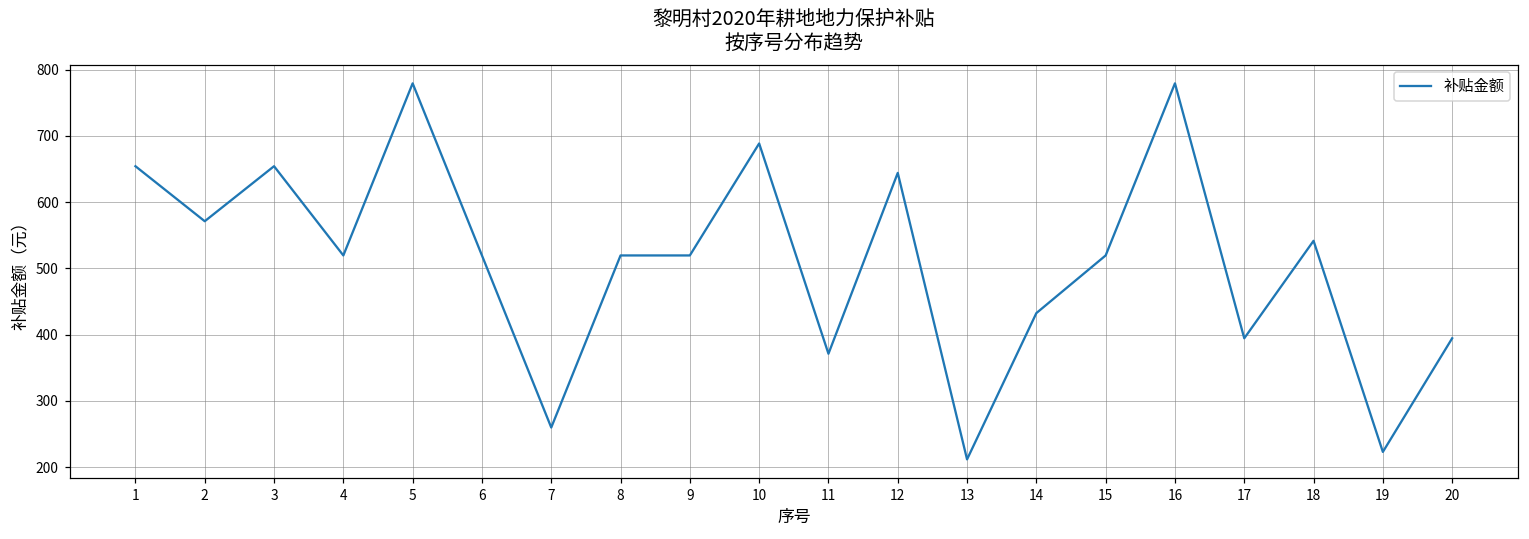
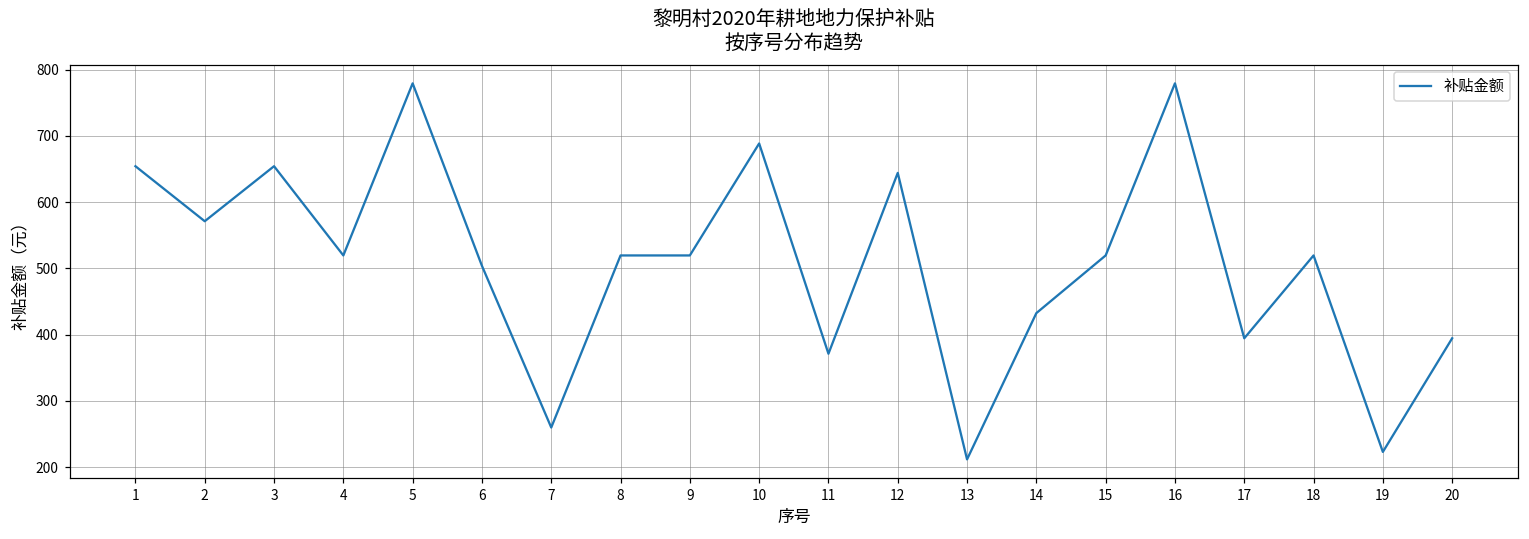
  {
    "1": 650,
    "2": 570,
    "3": 650,
    "4": 520,
    "5": 780,
-   "6": 520,
+   "6": 500,
    "7": 260,
    "8": 520,
    "9": 520,
    "10": 690,
    "11": 370,
    "12": 640,
    "13": 210,
    "14": 430,
    "15": 520,
    "16": 780,
    "17": 390,
-   "18": 540,
+   "18": 520,
    "19": 220,
    "20": 390
  }
